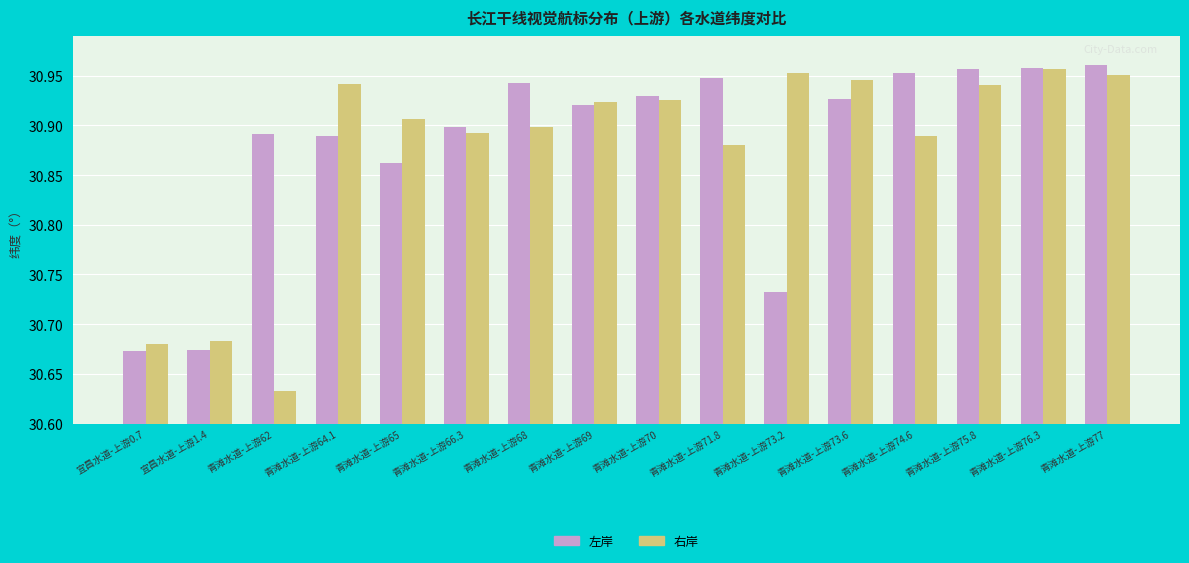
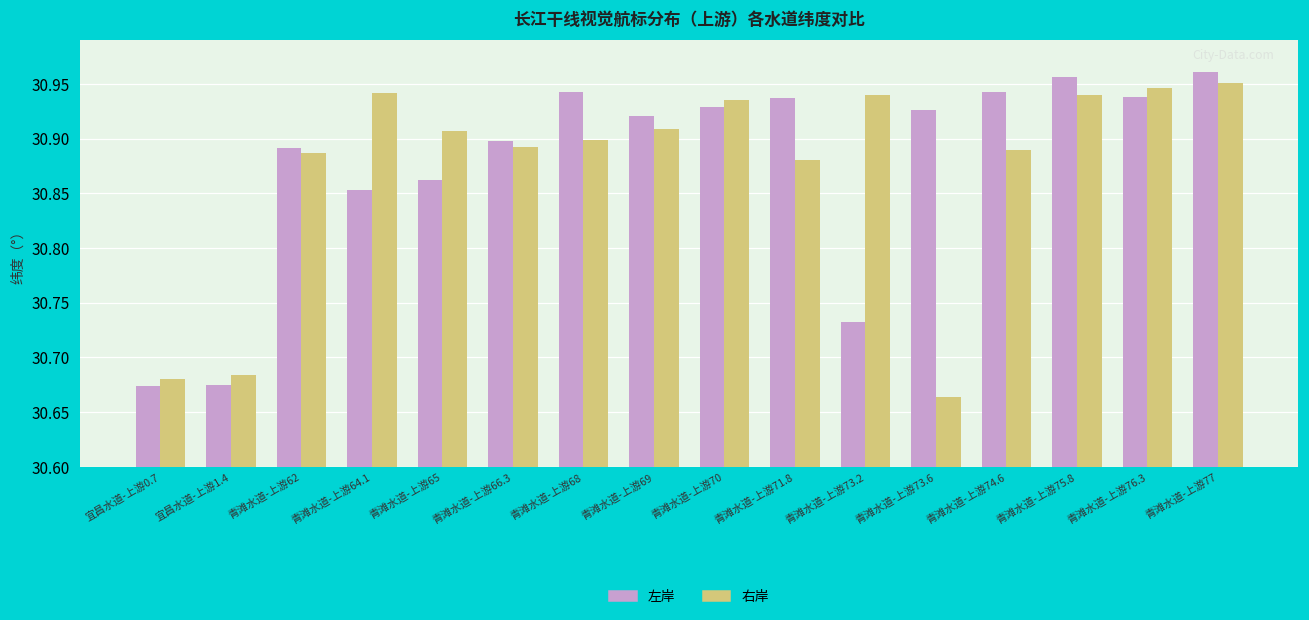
  {
    "左岸": {
      "宜昌水道-上游0.7": 30.67,
      "宜昌水道-上游1.4": 30.67,
      "青滩水道-上游62": 30.89,
-     "青滩水道-上游64.1": 30.89,
+     "青滩水道-上游64.1": 30.85,
      "青滩水道-上游65": 30.86,
      "青滩水道-上游66.3": 30.90,
      "青滩水道-上游68": 30.94,
      "青滩水道-上游69": 30.92,
      "青滩水道-上游70": 30.93,
-     "青滩水道-上游71.8": 30.95,
+     "青滩水道-上游71.8": 30.94,
      "青滩水道-上游73.2": 30.73,
      "青滩水道-上游73.6": 30.93,
-     "青滩水道-上游74.6": 30.95,
+     "青滩水道-上游74.6": 30.94,
      "青滩水道-上游75.8": 30.96,
-     "青滩水道-上游76.3": 30.96,
+     "青滩水道-上游76.3": 30.94,
      "青滩水道-上游77": 30.96
    },
    "右岸": {
      "宜昌水道-上游0.7": 30.68,
      "宜昌水道-上游1.4": 30.68,
-     "青滩水道-上游62": 30.63,
+     "青滩水道-上游62": 30.89,
      "青滩水道-上游64.1": 30.94,
      "青滩水道-上游65": 30.91,
      "青滩水道-上游66.3": 30.89,
      "青滩水道-上游68": 30.90,
-     "青滩水道-上游69": 30.92,
-     "青滩水道-上游70": 30.93,
+     "青滩水道-上游69": 30.91,
+     "青滩水道-上游70": 30.94,
      "青滩水道-上游71.8": 30.88,
-     "青滩水道-上游73.2": 30.95,
-     "青滩水道-上游73.6": 30.95,
+     "青滩水道-上游73.2": 30.94,
+     "青滩水道-上游73.6": 30.66,
      "青滩水道-上游74.6": 30.89,
      "青滩水道-上游75.8": 30.94,
-     "青滩水道-上游76.3": 30.96,
+     "青滩水道-上游76.3": 30.95,
      "青滩水道-上游77": 30.95
    }
  }
